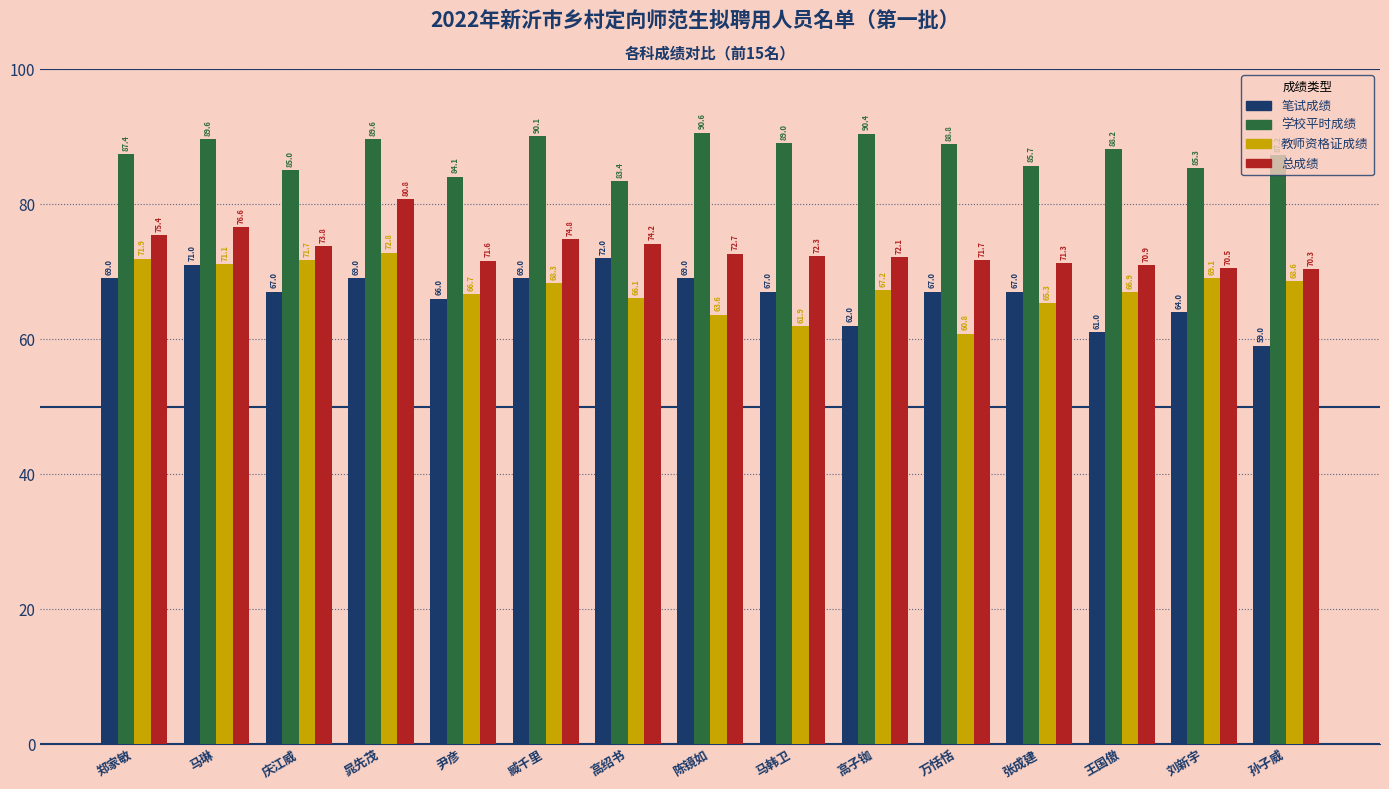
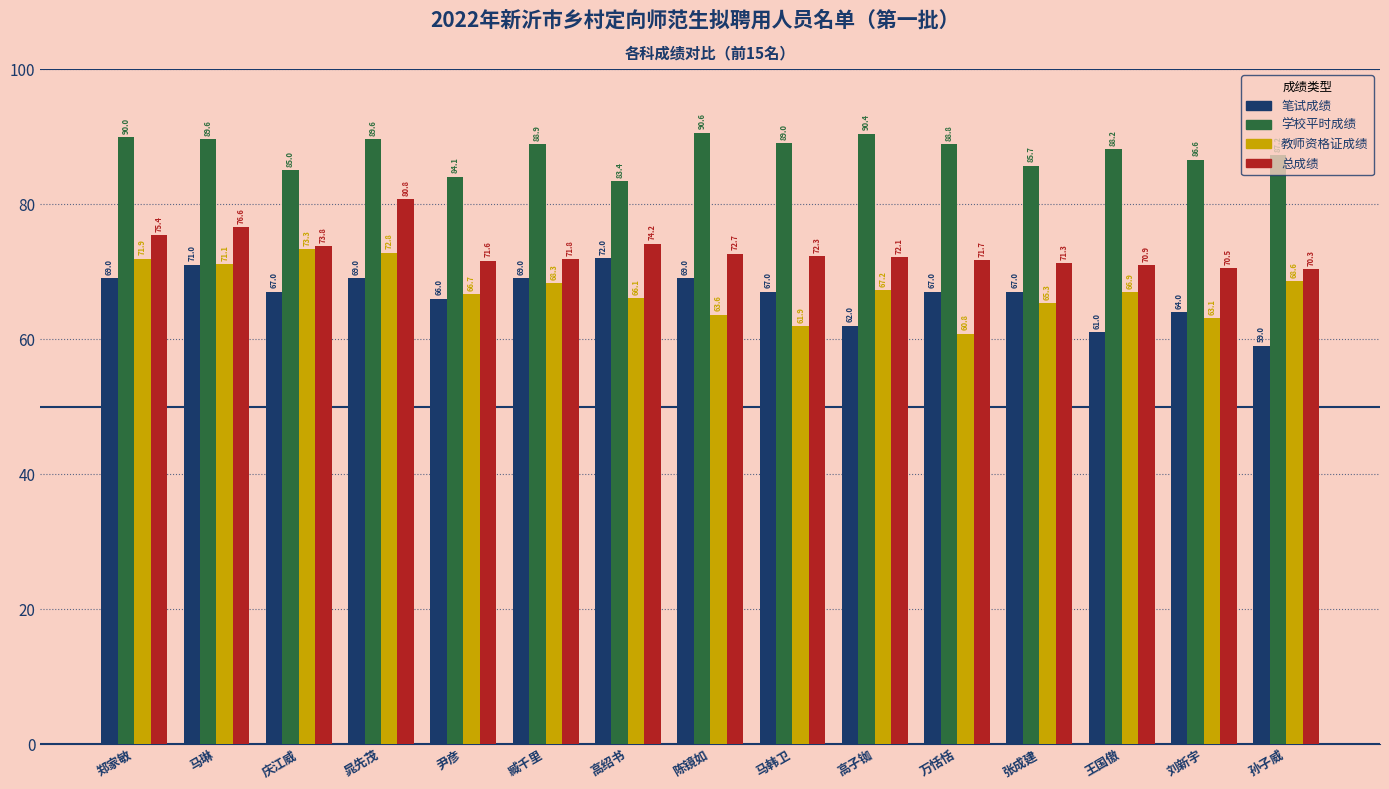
  {
    "笔试成绩": {
      "郑家敏": 69.0,
      "马琳": 71.0,
      "庆江威": 67.0,
      "晁先茂": 69.0,
      "尹彦": 66.0,
      "臧千里": 69.0,
      "高绍书": 72.0,
      "陈镜如": 69.0,
      "马韩卫": 67.0,
      "高子铷": 62.0,
      "万恬恬": 67.0,
      "张成建": 67.0,
      "王国傲": 61.0,
      "刘新宇": 64.0,
      "孙子威": 59.0
    },
    "学校平时成绩": {
-     "郑家敏": 87.4,
+     "郑家敏": 90.0,
      "马琳": 89.6,
      "庆江威": 85.0,
      "晁先茂": 89.6,
      "尹彦": 84.1,
-     "臧千里": 90.1,
+     "臧千里": 88.9,
      "高绍书": 83.4,
      "陈镜如": 90.6,
      "马韩卫": 89.0,
      "高子铷": 90.4,
      "万恬恬": 88.8,
      "张成建": 85.7,
      "王国傲": 88.2,
-     "刘新宇": 85.3
+     "刘新宇": 86.6
    },
    "教师资格证成绩": {
      "郑家敏": 71.9,
      "马琳": 71.1,
-     "庆江威": 71.7,
+     "庆江威": 73.3,
      "晁先茂": 72.8,
      "尹彦": 66.7,
      "臧千里": 68.3,
      "高绍书": 66.1,
      "陈镜如": 63.6,
      "马韩卫": 61.9,
      "高子铷": 67.2,
      "万恬恬": 60.8,
      "张成建": 65.3,
      "王国傲": 66.9,
-     "刘新宇": 69.1,
+     "刘新宇": 63.1,
      "孙子威": 68.6
    },
    "总成绩": {
      "郑家敏": 75.4,
      "马琳": 76.6,
      "庆江威": 73.8,
      "晁先茂": 80.8,
      "尹彦": 71.6,
-     "臧千里": 74.8,
+     "臧千里": 71.8,
      "高绍书": 74.2,
      "陈镜如": 72.7,
      "马韩卫": 72.3,
      "高子铷": 72.1,
      "万恬恬": 71.7,
      "张成建": 71.3,
      "王国傲": 70.9,
      "刘新宇": 70.5,
      "孙子威": 70.3
    }
  }
